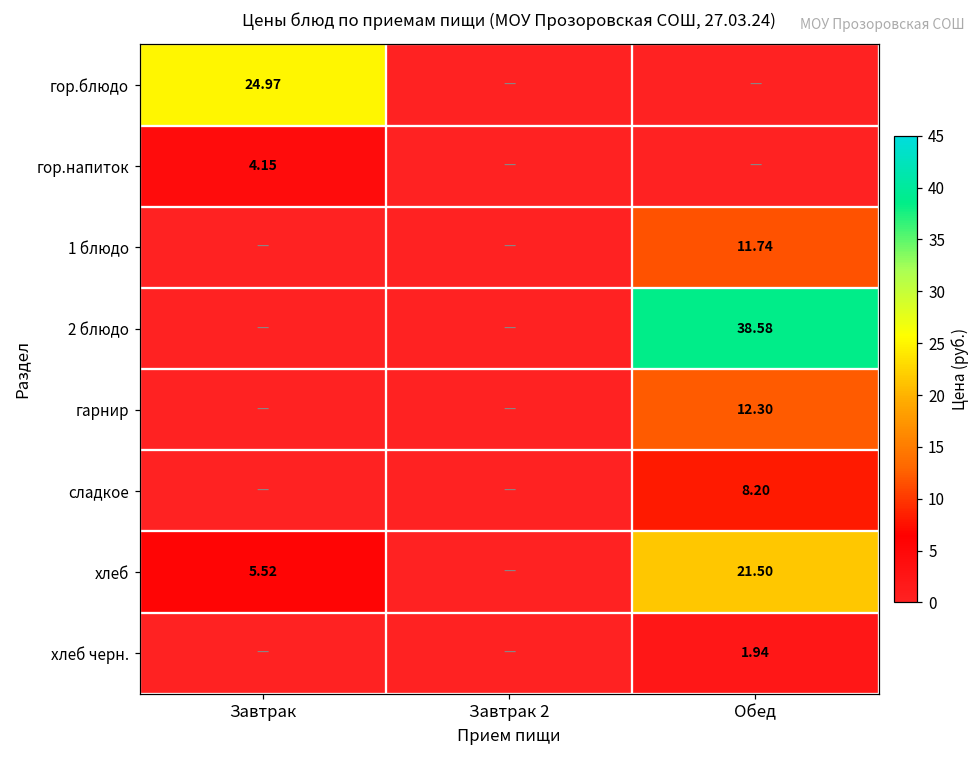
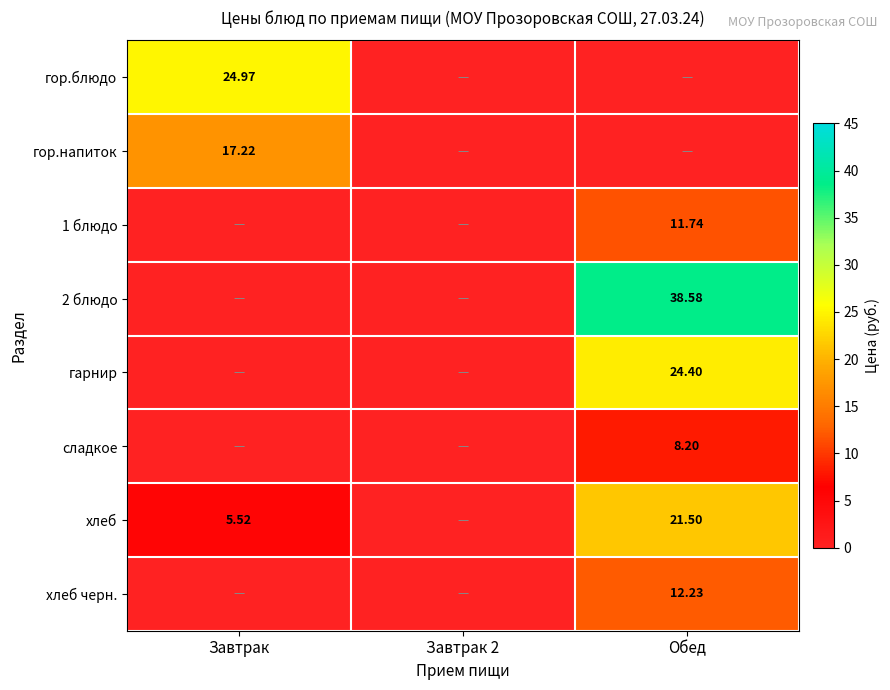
  {
    "гор.блюдо": {
      "Завтрак": 24.97
    },
    "гор.напиток": {
-     "Завтрак": 4.15
+     "Завтрак": 17.22
    },
    "1 блюдо": {
      "Обед": 11.74
    },
    "2 блюдо": {
      "Обед": 38.58
    },
    "гарнир": {
-     "Обед": 12.30
+     "Обед": 24.40
    },
    "сладкое": {
      "Обед": 8.20
    },
    "хлеб": {
      "Завтрак": 5.52,
      "Обед": 21.50
    },
    "хлеб черн.": {
-     "Обед": 1.94
+     "Обед": 12.23
    }
  }
